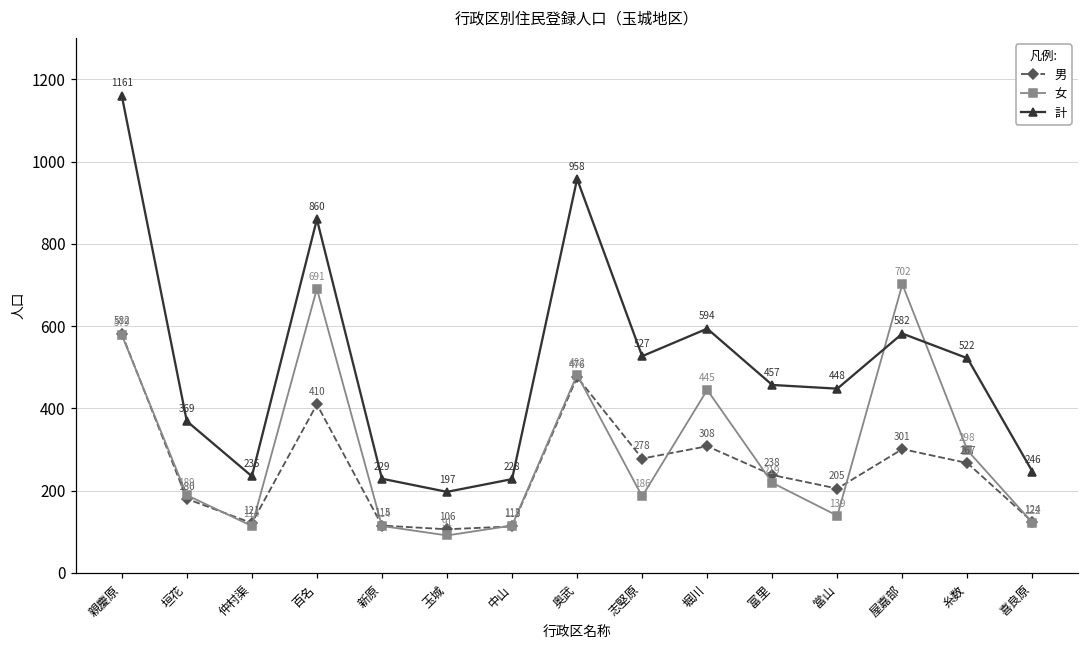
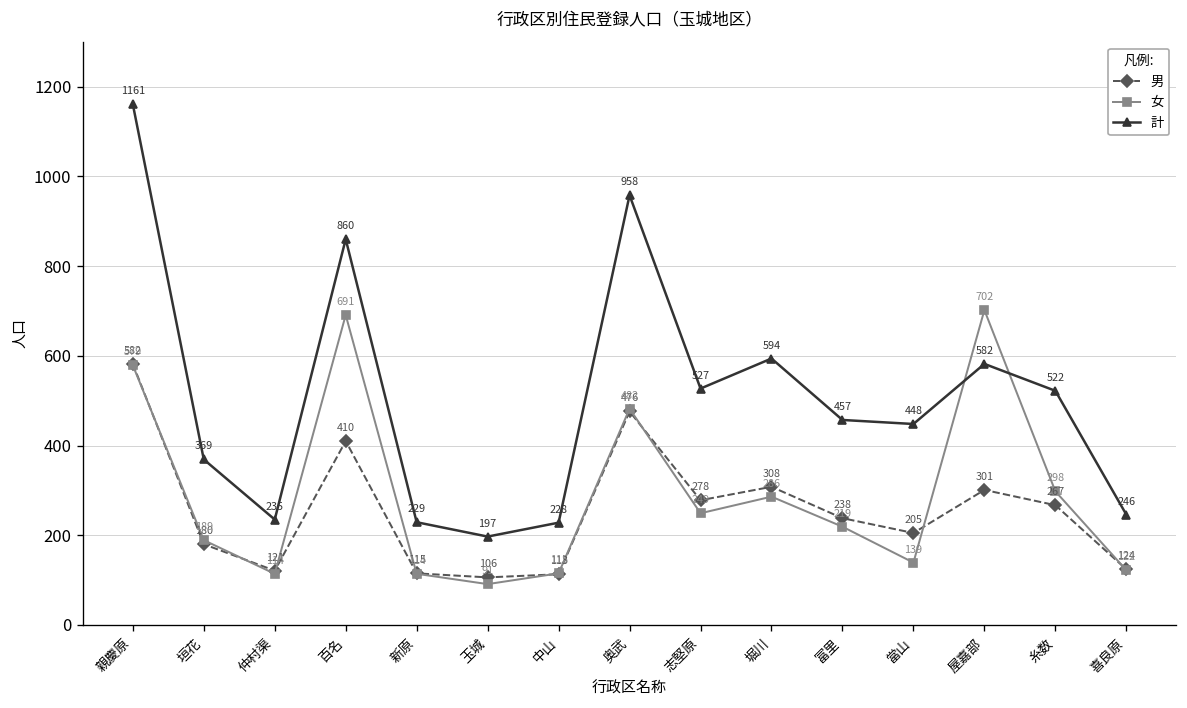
  {
    "女": {
      "百名": 691,
-     "志堅原": 186,
-     "堀川": 445,
+     "志堅原": 249,
+     "堀川": 286,
      "當山": 139,
      "屋嘉部": 702,
      "糸数": 298
    }
  }
